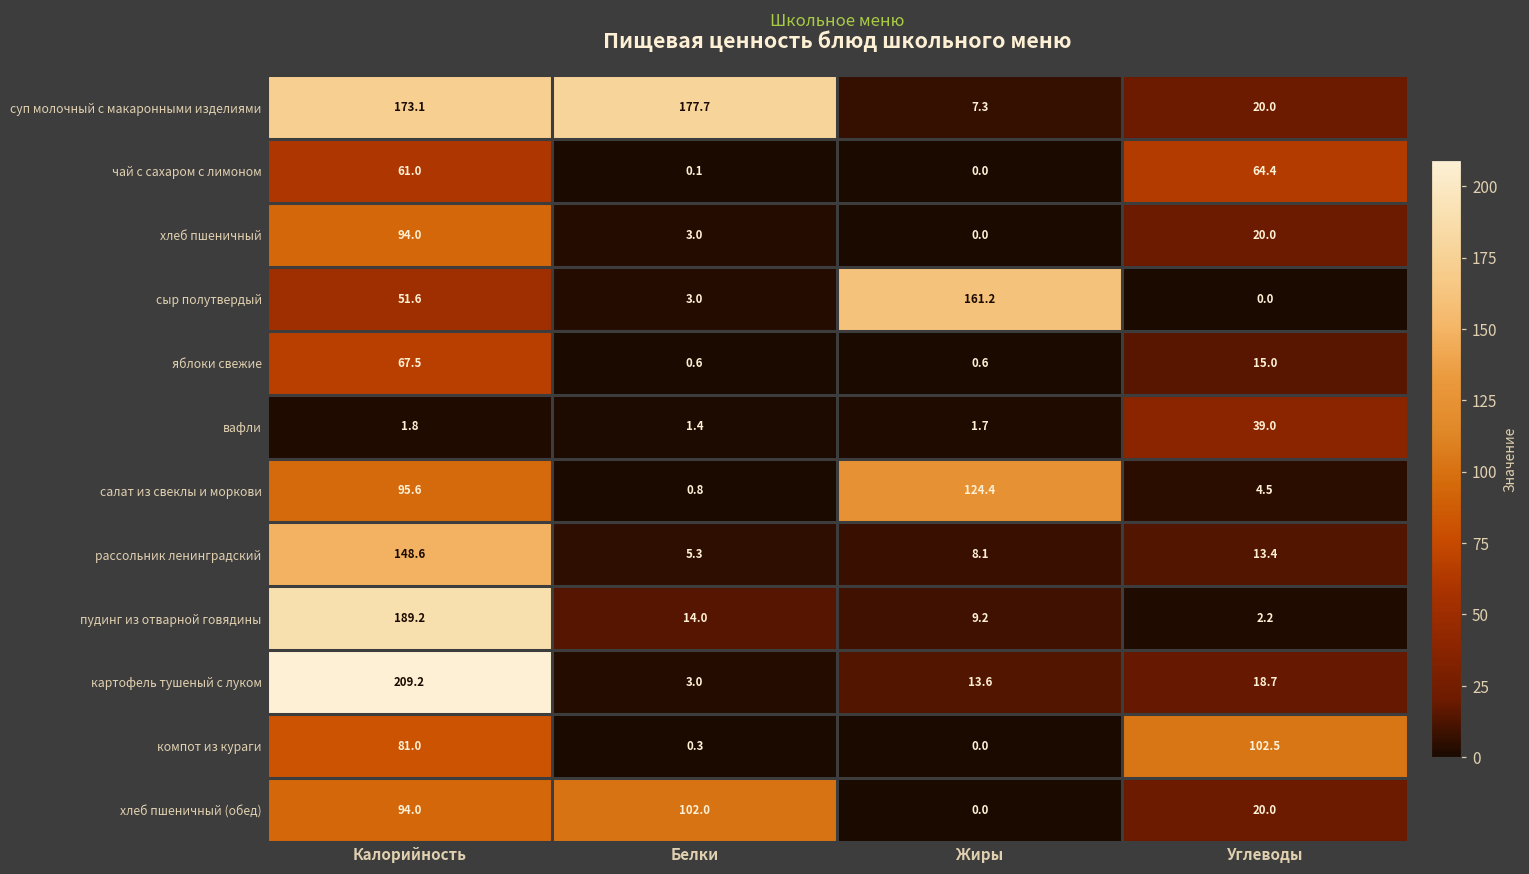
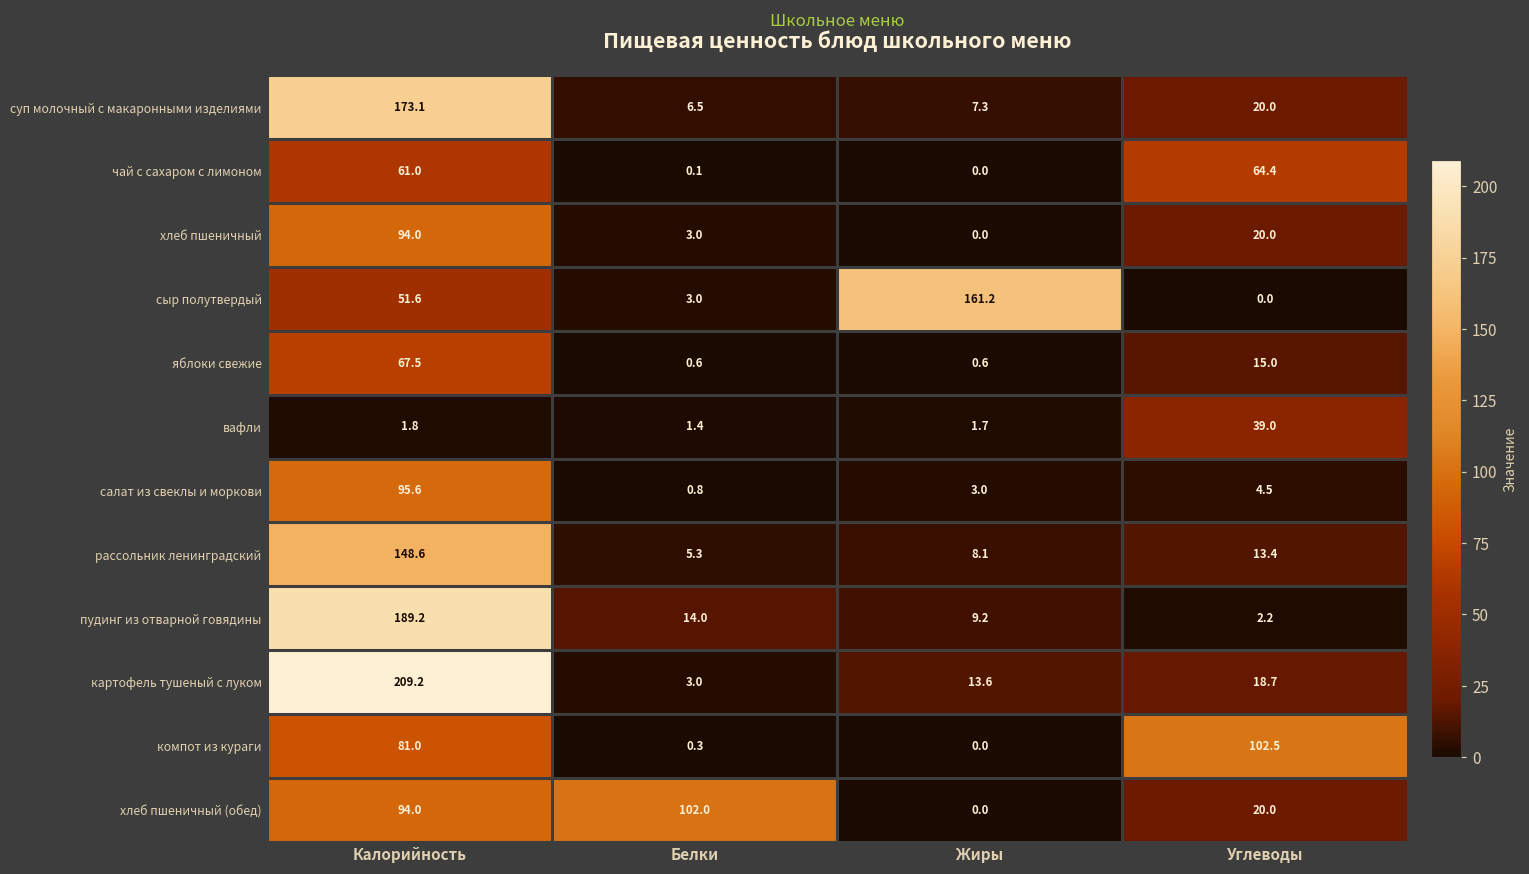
  {
    "суп молочный с макаронными изделиями": {
      "Калорийность": 173.1,
-     "Белки": 177.7,
+     "Белки": 6.5,
      "Жиры": 7.3,
      "Углеводы": 20.0
    },
    "чай с сахаром с лимоном": {
      "Калорийность": 61.0,
      "Белки": 0.1,
      "Жиры": 0.0,
      "Углеводы": 64.4
    },
    "хлеб пшеничный": {
      "Калорийность": 94.0,
      "Белки": 3.0,
      "Жиры": 0.0,
      "Углеводы": 20.0
    },
    "сыр полутвердый": {
      "Калорийность": 51.6,
      "Белки": 3.0,
      "Жиры": 161.2,
      "Углеводы": 0.0
    },
    "яблоки свежие": {
      "Калорийность": 67.5,
      "Белки": 0.6,
      "Жиры": 0.6,
      "Углеводы": 15.0
    },
    "вафли": {
      "Калорийность": 1.8,
      "Белки": 1.4,
      "Жиры": 1.7,
      "Углеводы": 39.0
    },
    "салат из свеклы и моркови": {
      "Калорийность": 95.6,
      "Белки": 0.8,
-     "Жиры": 124.4,
+     "Жиры": 3.0,
      "Углеводы": 4.5
    },
    "рассольник ленинградский": {
      "Калорийность": 148.6,
      "Белки": 5.3,
      "Жиры": 8.1,
      "Углеводы": 13.4
    },
    "пудинг из отварной говядины": {
      "Калорийность": 189.2,
      "Белки": 14.0,
      "Жиры": 9.2,
      "Углеводы": 2.2
    },
    "картофель тушеный с луком": {
      "Калорийность": 209.2,
      "Белки": 3.0,
      "Жиры": 13.6,
      "Углеводы": 18.7
    },
    "компот из кураги": {
      "Калорийность": 81.0,
      "Белки": 0.3,
      "Жиры": 0.0,
      "Углеводы": 102.5
    },
    "хлеб пшеничный (обед)": {
      "Калорийность": 94.0,
      "Белки": 102.0,
      "Жиры": 0.0,
      "Углеводы": 20.0
    }
  }
